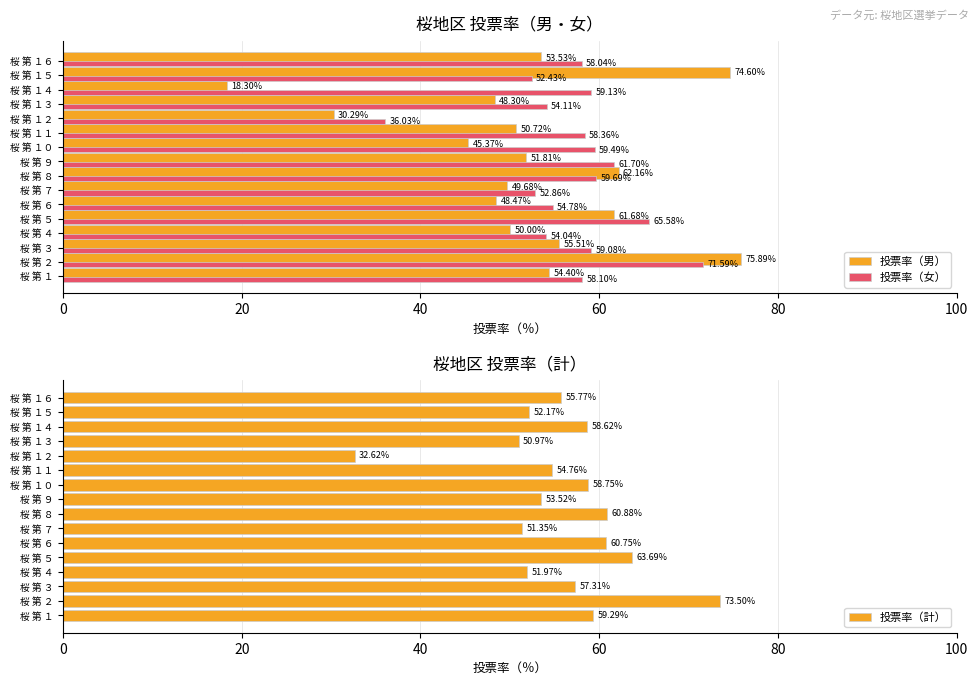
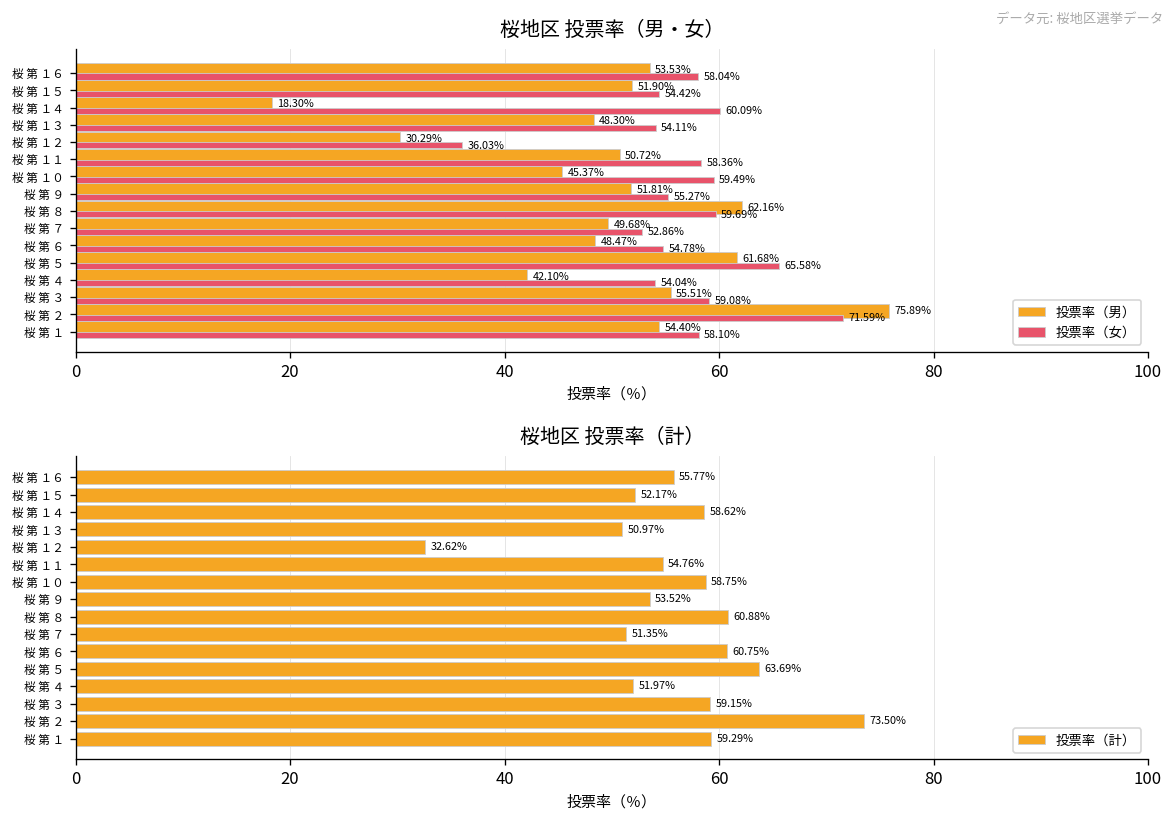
  {
    "桜地区 投票率（男・女）": {
      "投票率（男）": {
        "桜 第 １６": "53.53%",
-       "桜 第 １５": "74.60%",
+       "桜 第 １５": "51.90%",
        "桜 第 １４": "18.30%",
        "桜 第 １３": "48.30%",
        "桜 第 １２": "30.29%",
        "桜 第 １１": "50.72%",
        "桜 第 １０": "45.37%",
        "桜 第 ９": "51.81%",
        "桜 第 ８": "62.16%",
        "桜 第 ７": "49.68%",
        "桜 第 ６": "48.47%",
        "桜 第 ５": "61.68%",
-       "桜 第 ４": "50.00%",
+       "桜 第 ４": "42.10%",
        "桜 第 ３": "55.51%",
        "桜 第 ２": "75.89%",
        "桜 第 １": "54.40%"
      },
      "投票率（女）": {
        "桜 第 １６": "58.04%",
-       "桜 第 １５": "52.43%",
-       "桜 第 １４": "59.13%",
+       "桜 第 １５": "54.42%",
+       "桜 第 １４": "60.09%",
        "桜 第 １３": "54.11%",
        "桜 第 １２": "36.03%",
        "桜 第 １１": "58.36%",
        "桜 第 １０": "59.49%",
-       "桜 第 ９": "61.70%",
+       "桜 第 ９": "55.27%",
        "桜 第 ８": "59.69%",
        "桜 第 ７": "52.86%",
        "桜 第 ６": "54.78%",
        "桜 第 ５": "65.58%",
        "桜 第 ４": "54.04%",
        "桜 第 ３": "59.08%",
        "桜 第 ２": "71.59%",
        "桜 第 １": "58.10%"
      }
    },
    "桜地区 投票率（計）": {
      "桜 第 １６": "55.77%",
      "桜 第 １５": "52.17%",
      "桜 第 １４": "58.62%",
      "桜 第 １３": "50.97%",
      "桜 第 １２": "32.62%",
      "桜 第 １１": "54.76%",
      "桜 第 １０": "58.75%",
      "桜 第 ９": "53.52%",
      "桜 第 ８": "60.88%",
      "桜 第 ７": "51.35%",
      "桜 第 ６": "60.75%",
      "桜 第 ５": "63.69%",
      "桜 第 ４": "51.97%",
-     "桜 第 ３": "57.31%",
+     "桜 第 ３": "59.15%",
      "桜 第 ２": "73.50%",
      "桜 第 １": "59.29%"
    }
  }
